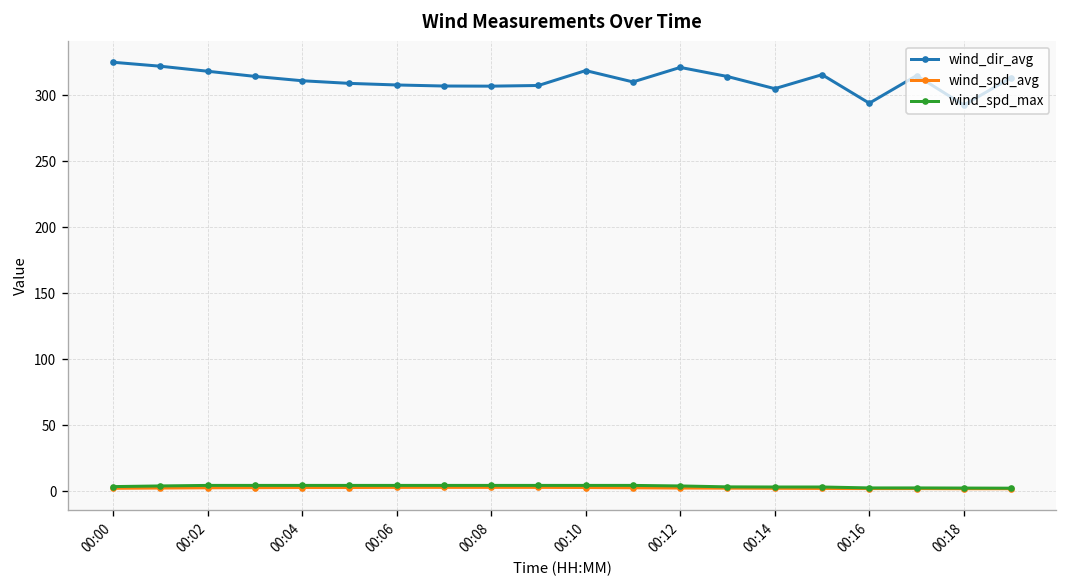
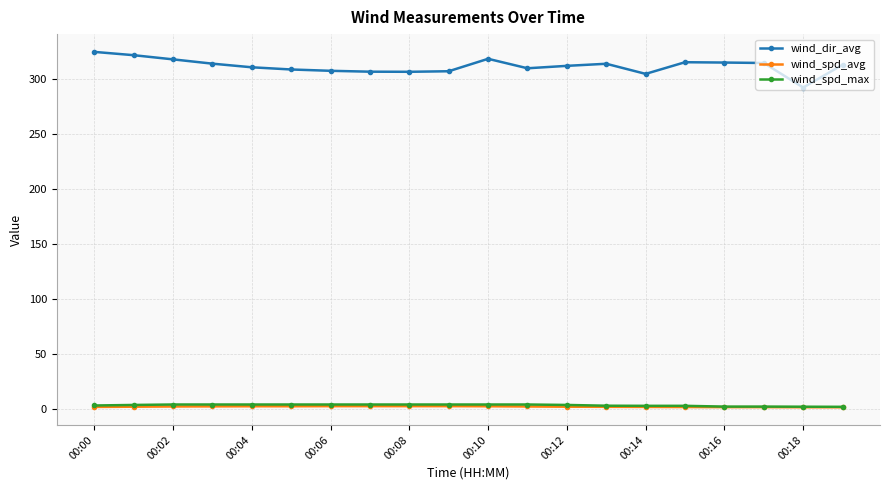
  {
    "wind_dir_avg": {
      "00:00": 325,
      "00:02": 318,
      "00:04": 311,
      "00:06": 308,
      "00:08": 307,
      "00:10": 319,
-     "00:12": 321,
+     "00:12": 312,
      "00:14": 305,
-     "00:16": 294
+     "00:16": 315
    }
  }
